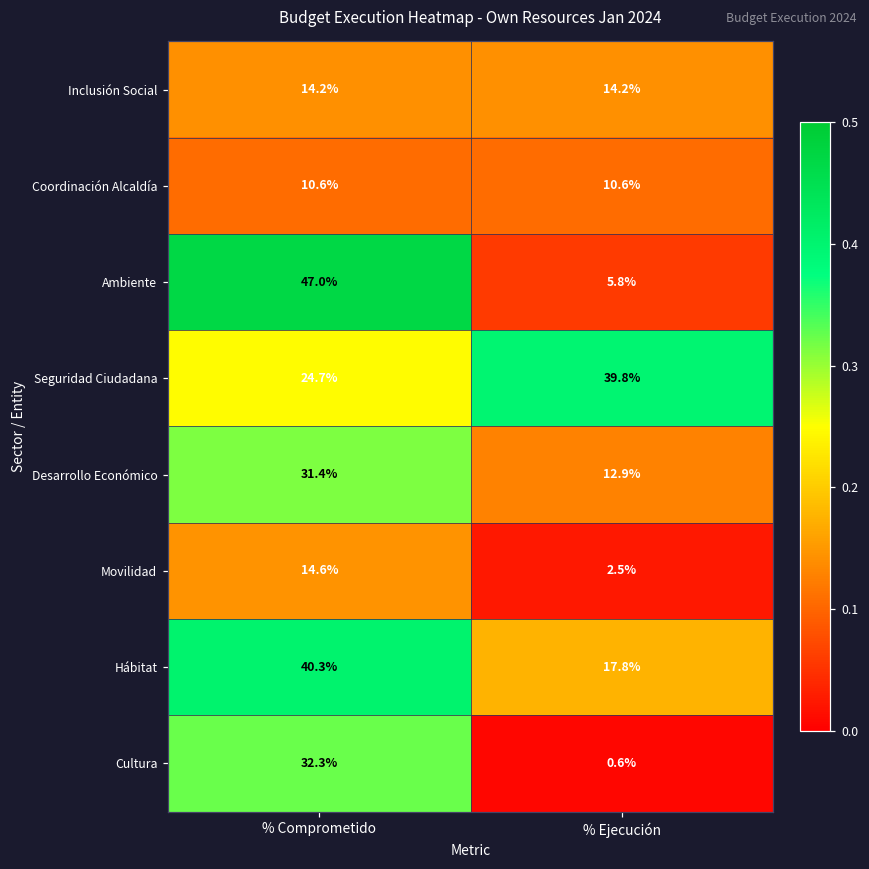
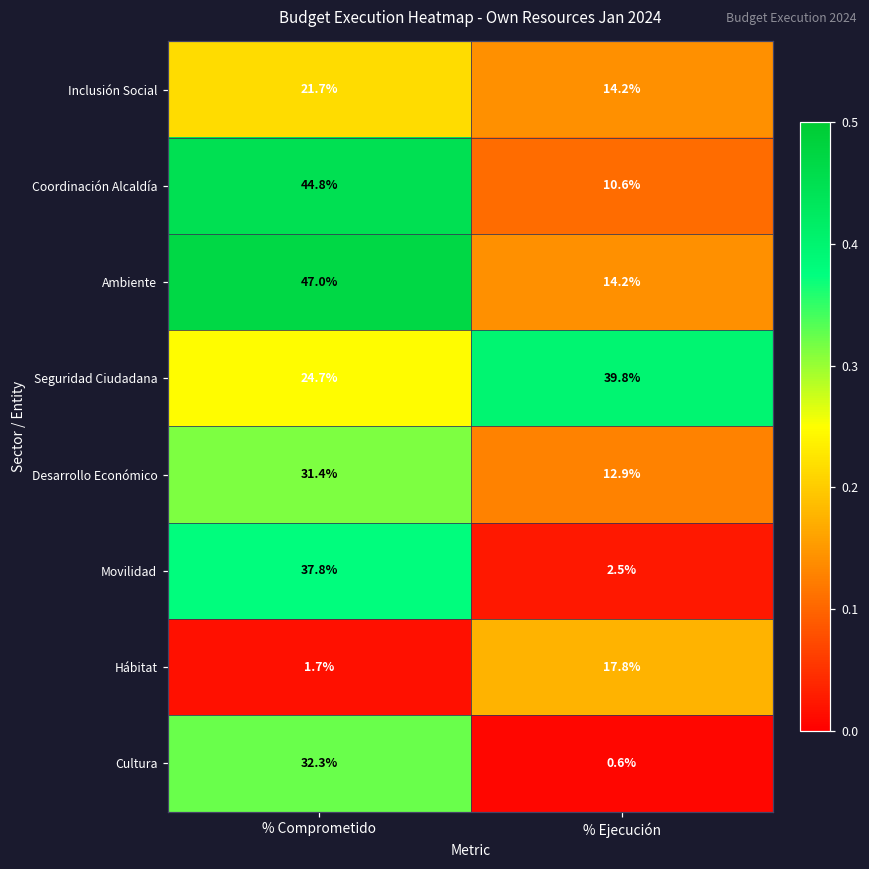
  {
    "Inclusión Social": {
-     "% Comprometido": "14.2%",
+     "% Comprometido": "21.7%",
      "% Ejecución": "14.2%"
    },
    "Coordinación Alcaldía": {
-     "% Comprometido": "10.6%",
+     "% Comprometido": "44.8%",
      "% Ejecución": "10.6%"
    },
    "Ambiente": {
      "% Comprometido": "47.0%",
-     "% Ejecución": "5.8%"
+     "% Ejecución": "14.2%"
    },
    "Seguridad Ciudadana": {
      "% Comprometido": "24.7%",
      "% Ejecución": "39.8%"
    },
    "Desarrollo Económico": {
      "% Comprometido": "31.4%",
      "% Ejecución": "12.9%"
    },
    "Movilidad": {
-     "% Comprometido": "14.6%",
+     "% Comprometido": "37.8%",
      "% Ejecución": "2.5%"
    },
    "Hábitat": {
-     "% Comprometido": "40.3%",
+     "% Comprometido": "1.7%",
      "% Ejecución": "17.8%"
    },
    "Cultura": {
      "% Comprometido": "32.3%",
      "% Ejecución": "0.6%"
    }
  }
